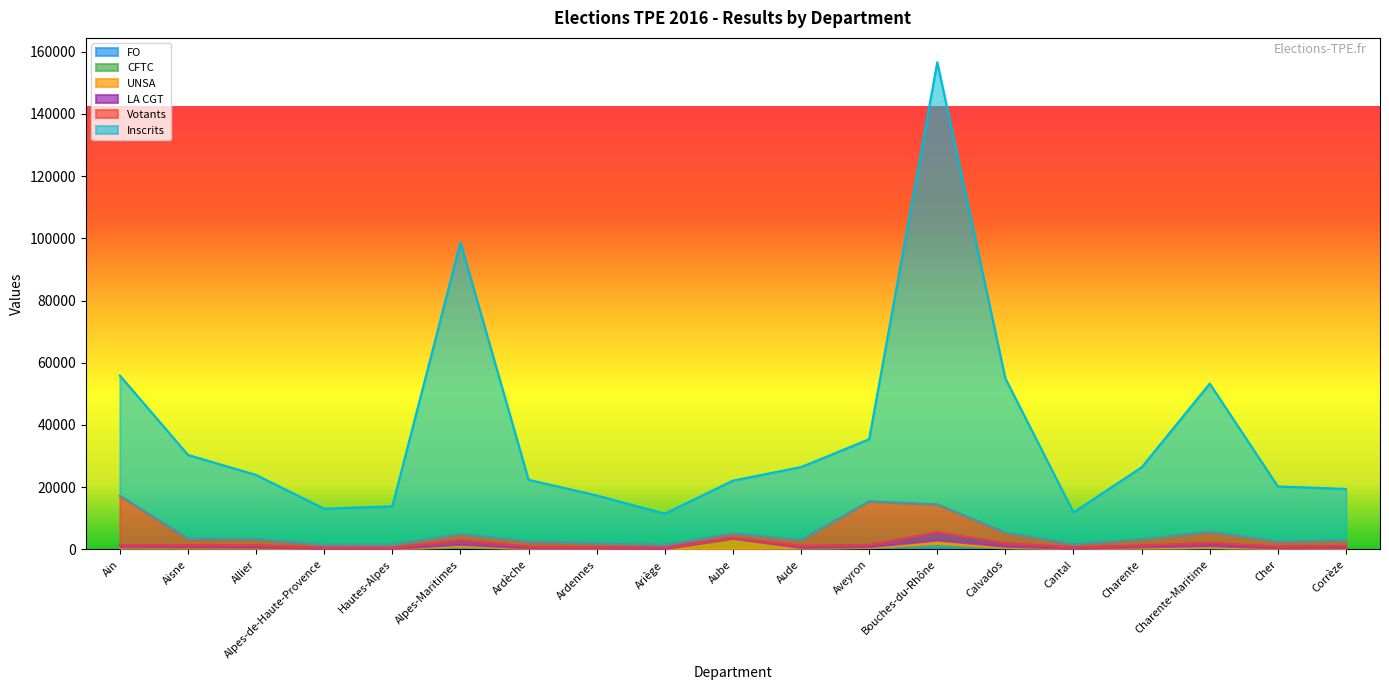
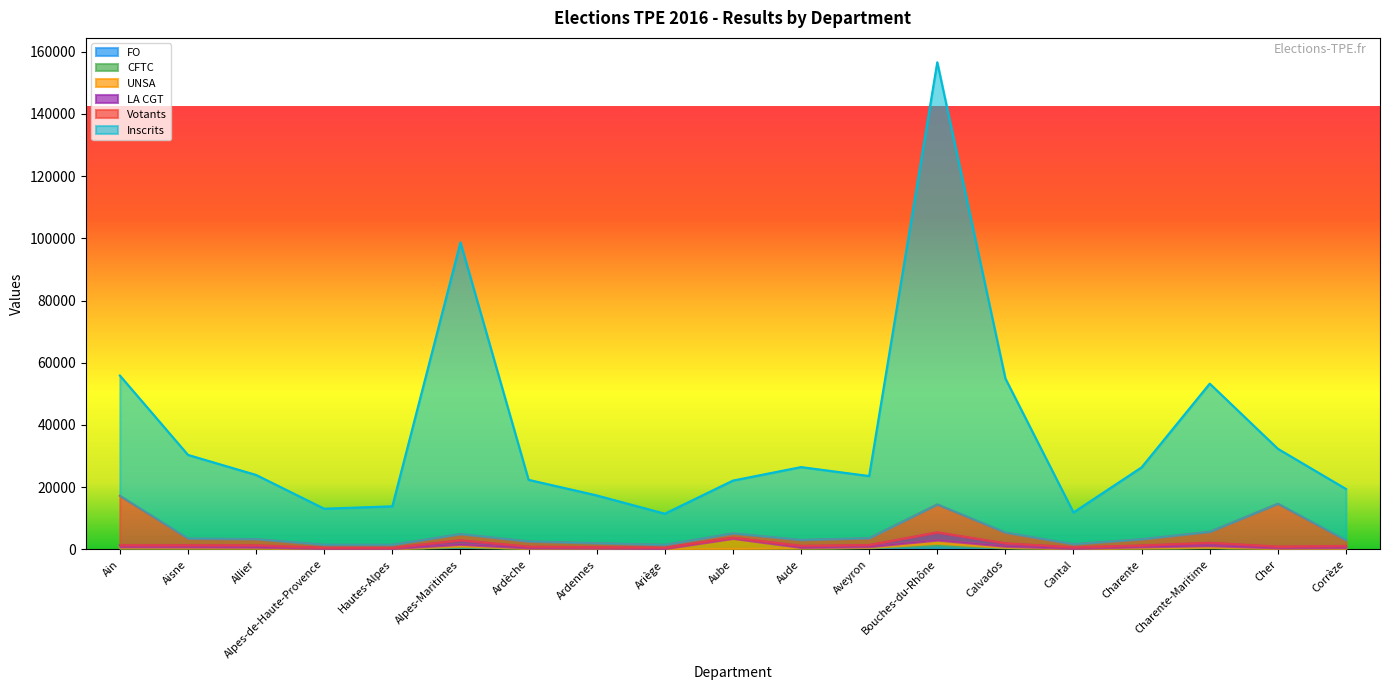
  {
    "UNSA": {
      "Bouches-du-Rhône": 1000
    },
    "LA CGT": {
      "Alpes-Maritimes": 1000,
      "Bouches-du-Rhône": 3000,
      "Calvados": 1000,
      "Charente-Maritime": 1000
    },
    "Votants": {
      "Ain": 16000,
      "Aisne": 2000,
      "Allier": 2000,
      "Alpes-de-Haute-Provence": 1000,
      "Hautes-Alpes": 1000,
      "Alpes-Maritimes": 2000,
      "Ardèche": 2000,
      "Ardennes": 1000,
      "Ariège": 1000,
      "Aube": 1000,
      "Aude": 2000,
-     "Aveyron": 14000,
+     "Aveyron": 2000,
      "Bouches-du-Rhône": 9000,
      "Calvados": 3000,
      "Cantal": 1000,
      "Charente": 2000,
      "Charente-Maritime": 4000,
-     "Cher": 2000,
+     "Cher": 14000,
      "Corrèze": 2000
    }
  }
